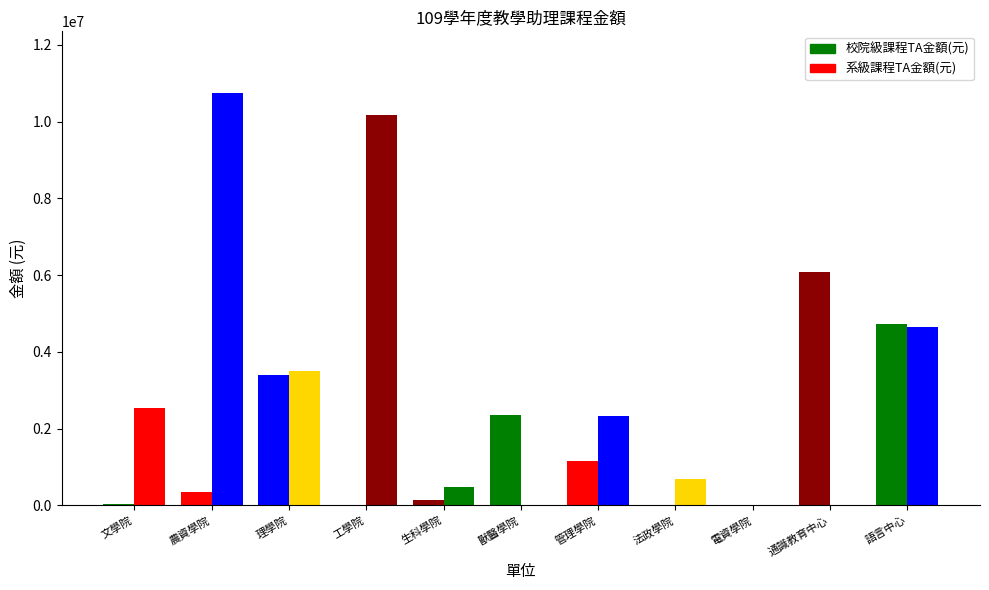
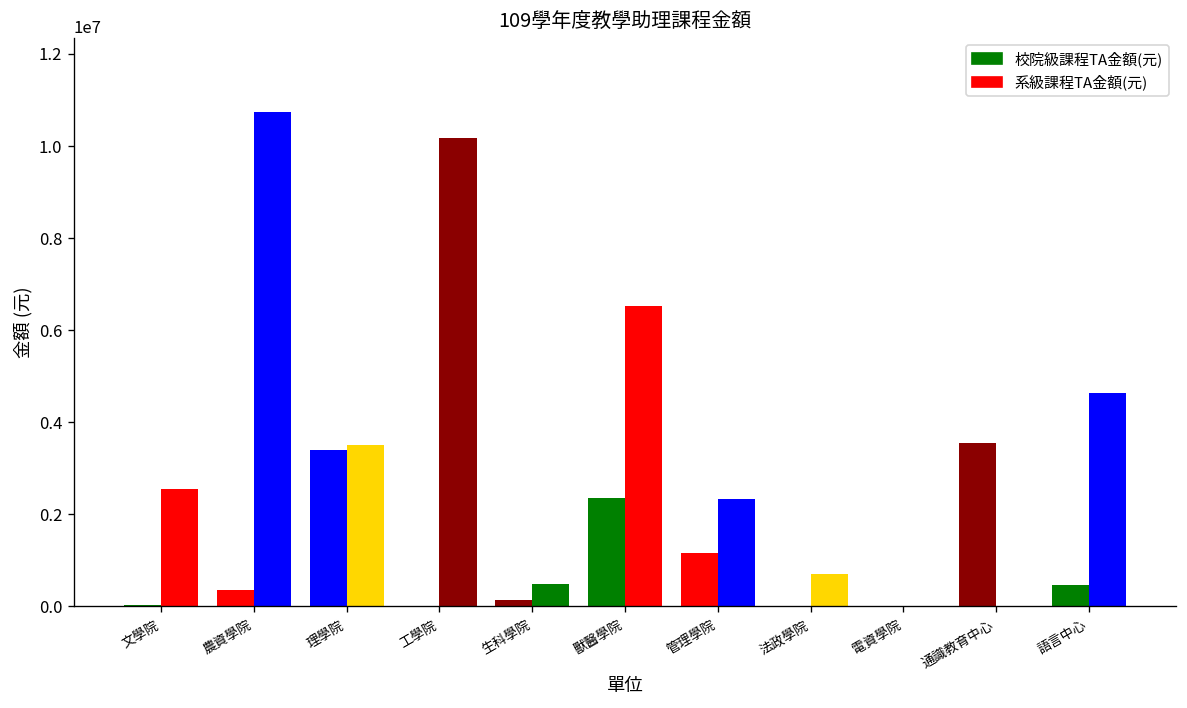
  {
    "校院級課程TA金額(元)": {
      "農資學院": 400000,
      "理學院": 3400000,
      "工學院": 0,
      "生科學院": 100000,
      "獸醫學院": 2400000,
      "管理學院": 1200000,
      "法政學院": 0,
      "電資學院": 0,
-     "通識教育中心": 6100000,
-     "語言中心": 4700000
+     "通識教育中心": 3600000,
+     "語言中心": 500000
    },
    "系級課程TA金額(元)": {
      "文學院": 2500000,
      "農資學院": 10700000,
      "理學院": 3500000,
      "工學院": 10200000,
      "生科學院": 500000,
-     "獸醫學院": 0,
+     "獸醫學院": 6500000,
      "管理學院": 2300000,
      "法政學院": 700000,
      "電資學院": 0,
      "通識教育中心": 0,
      "語言中心": 4600000
    }
  }
